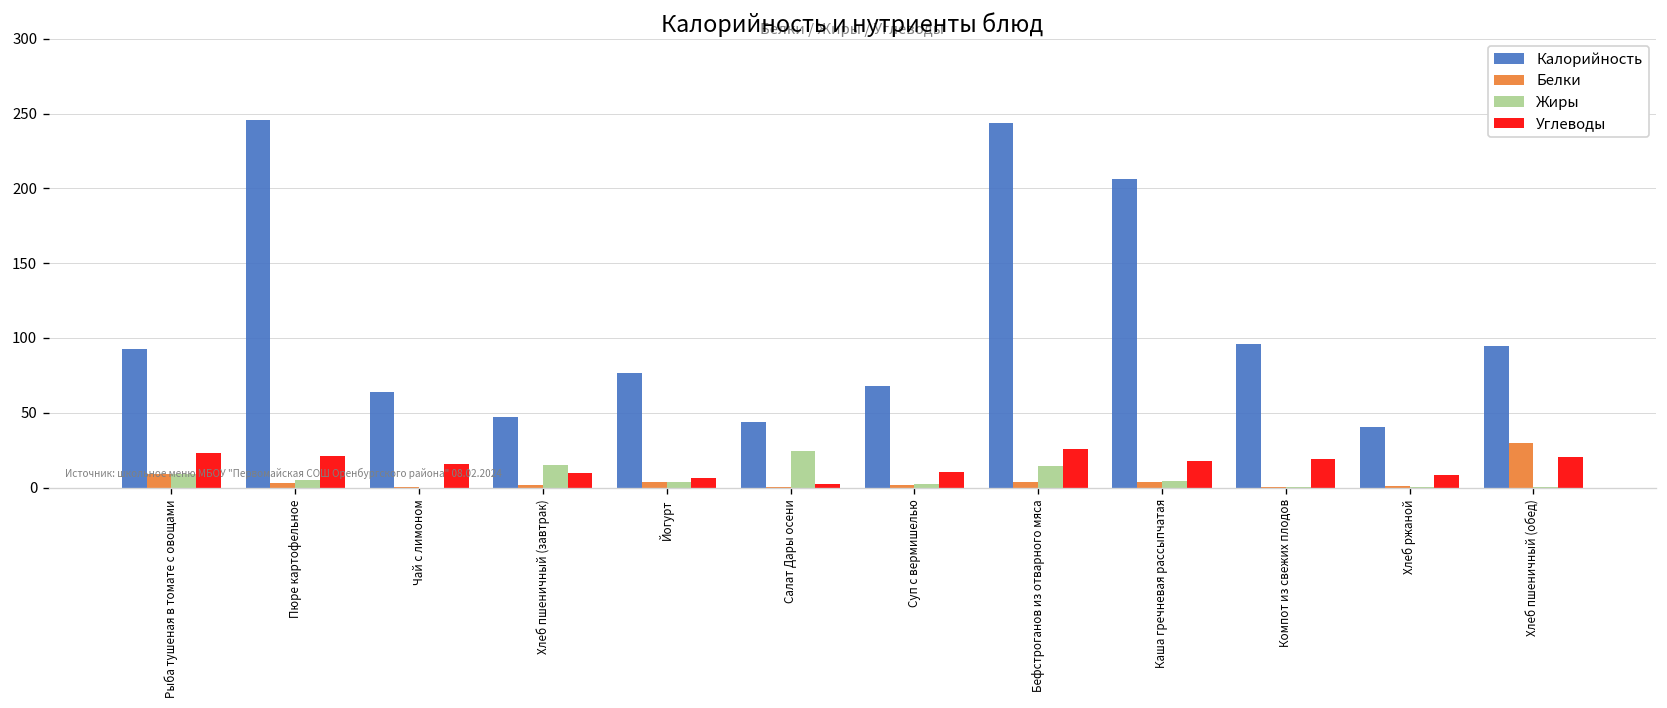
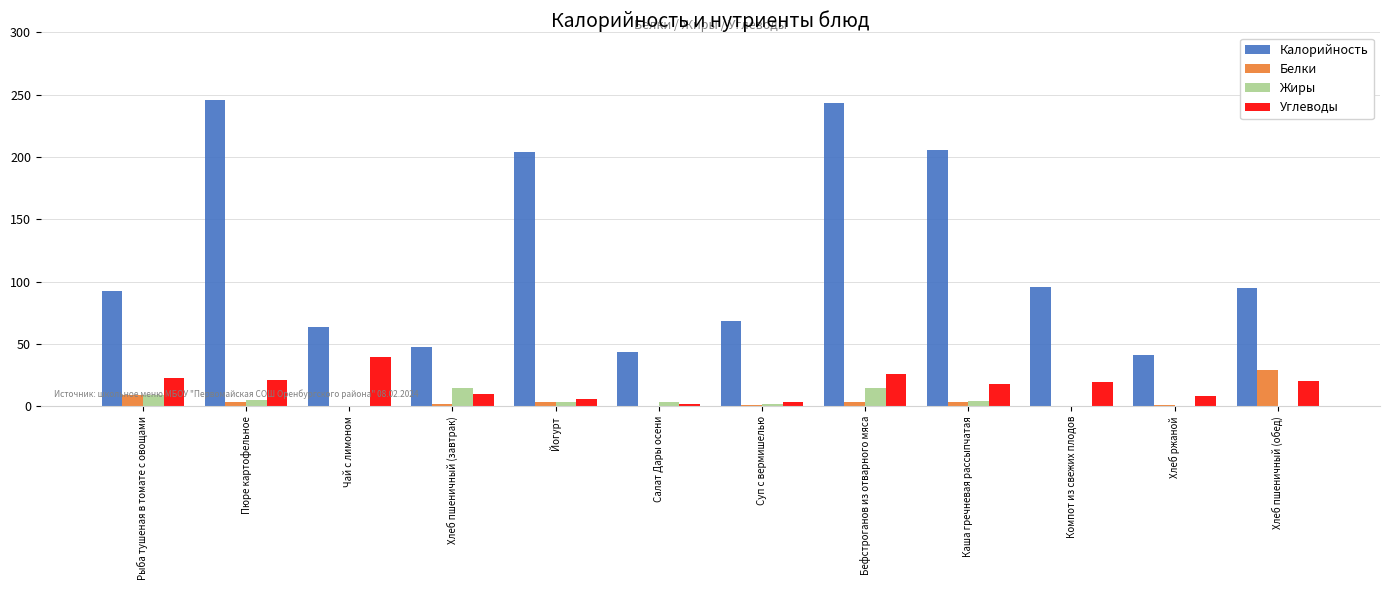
  {
    "Калорийность": {
      "Рыба тушеная в томате с овощами": 93,
      "Пюре картофельное": 246,
      "Чай с лимоном": 64,
      "Хлеб пшеничный (завтрак)": 47,
-     "Йогурт": 76,
+     "Йогурт": 204,
      "Салат Дары осени": 44,
      "Суп с вермишелью": 68,
      "Бефстроганов из отварного мяса": 244,
      "Каша гречневая рассыпчатая": 206,
      "Компот из свежих плодов": 96,
      "Хлеб ржаной": 41,
      "Хлеб пшеничный (обед)": 95
    },
    "Белки": {
      "Пюре картофельное": 3,
      "Йогурт": 4,
      "Бефстроганов из отварного мяса": 4,
      "Каша гречневая рассыпчатая": 4,
      "Хлеб пшеничный (обед)": 30
    },
    "Жиры": {
      "Пюре картофельное": 5,
      "Чай с лимоном": 0,
      "Хлеб пшеничный (завтрак)": 15,
      "Йогурт": 3,
-     "Салат Дары осени": 24,
+     "Салат Дары осени": 4,
      "Суп с вермишелью": 2,
      "Бефстроганов из отварного мяса": 14,
      "Каша гречневая рассыпчатая": 5
    },
    "Углеводы": {
      "Рыба тушеная в томате с овощами": 23,
      "Пюре картофельное": 21,
-     "Чай с лимоном": 15,
+     "Чай с лимоном": 39,
      "Хлеб пшеничный (завтрак)": 10,
      "Йогурт": 6,
      "Салат Дары осени": 2,
-     "Суп с вермишелью": 11,
+     "Суп с вермишелью": 4,
      "Бефстроганов из отварного мяса": 26,
      "Каша гречневая рассыпчатая": 18,
      "Компот из свежих плодов": 19,
      "Хлеб ржаной": 9,
      "Хлеб пшеничный (обед)": 20
    }
  }
